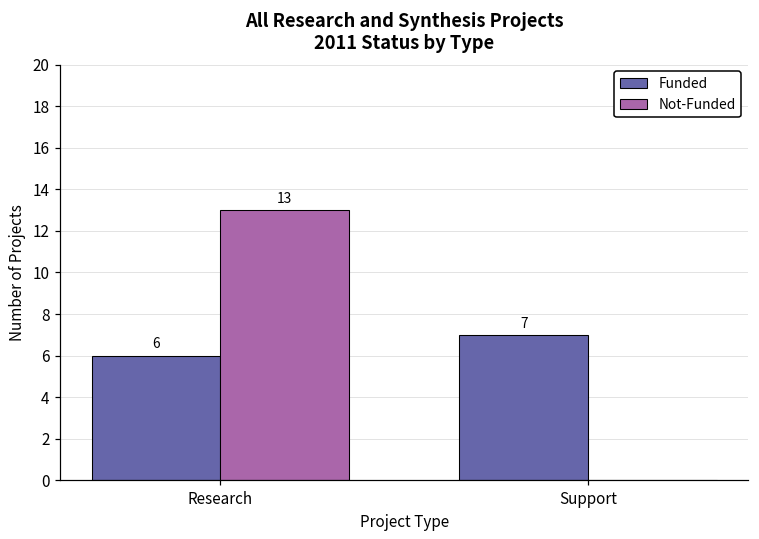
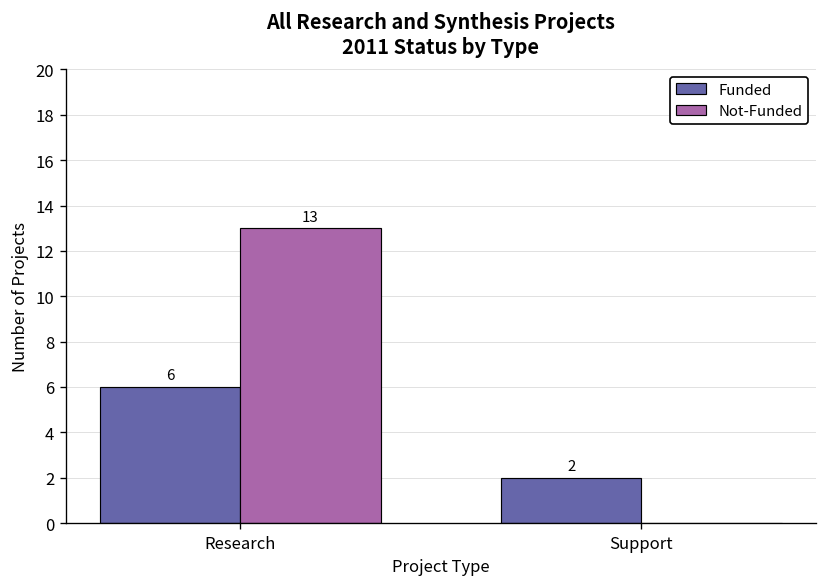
  {
    "Funded": {
      "Research": 6,
-     "Support": 7
+     "Support": 2
    },
    "Not-Funded": {
      "Research": 13
    }
  }
